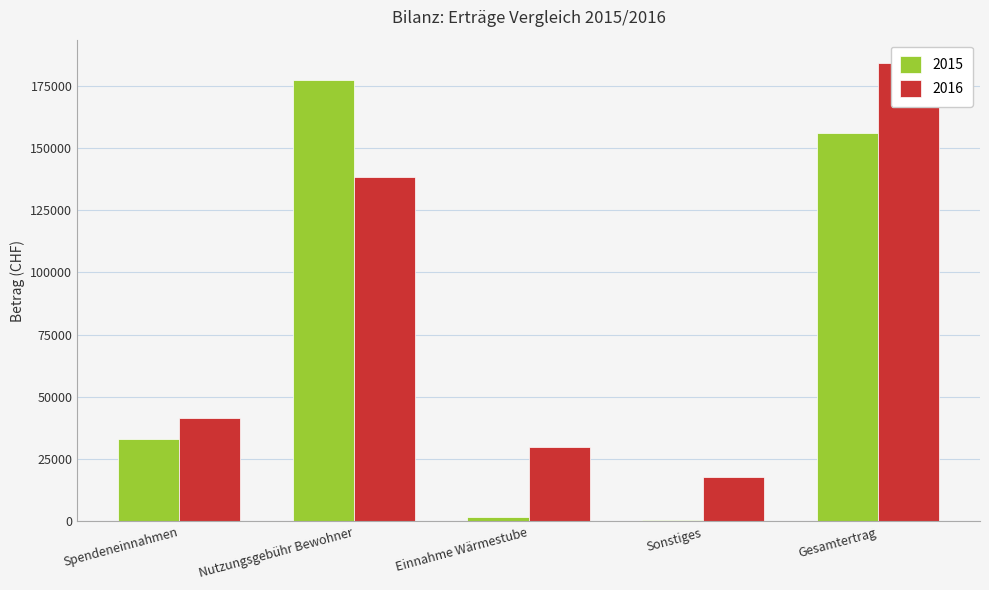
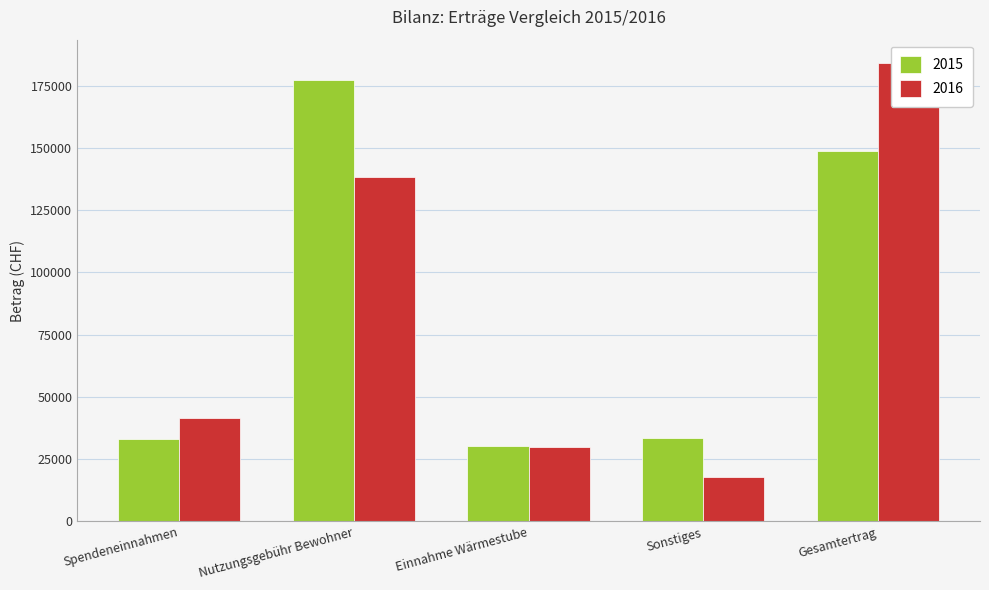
  {
    "2015": {
      "Spendeneinnahmen": 33000,
      "Nutzungsgebühr Bewohner": 177000,
-     "Einnahme Wärmestube": 2000,
-     "Sonstiges": 0,
-     "Gesamtertrag": 156000
+     "Einnahme Wärmestube": 30000,
+     "Sonstiges": 34000,
+     "Gesamtertrag": 149000
    },
    "2016": {
      "Spendeneinnahmen": 42000,
      "Nutzungsgebühr Bewohner": 138000,
      "Einnahme Wärmestube": 30000,
      "Sonstiges": 18000
    }
  }
